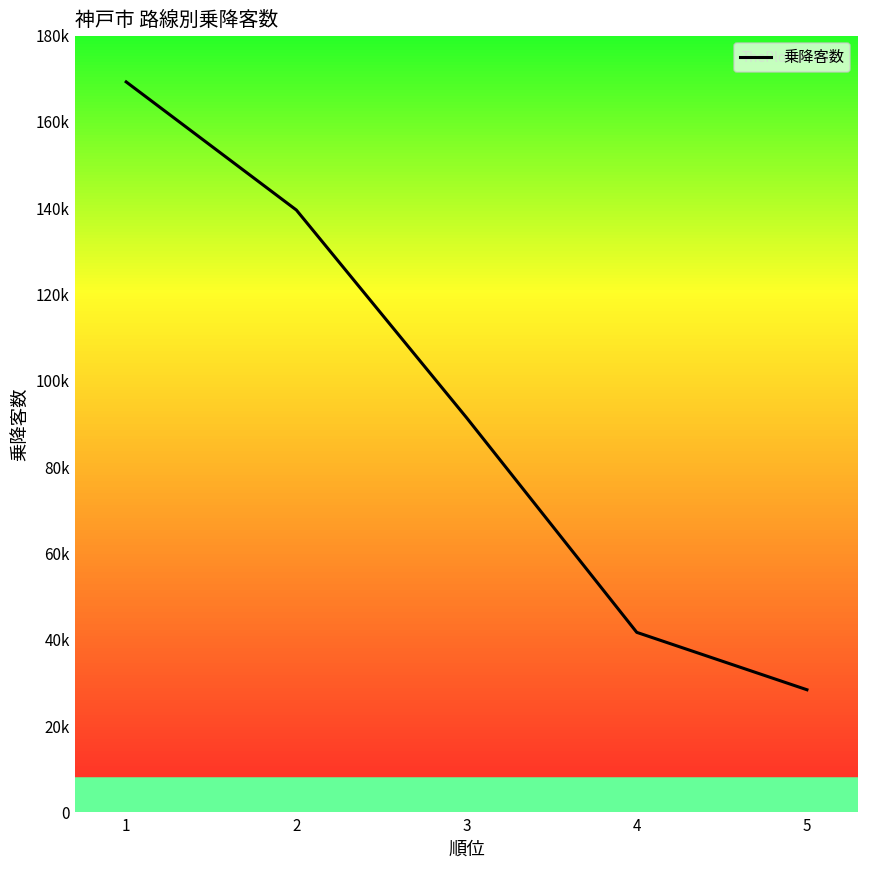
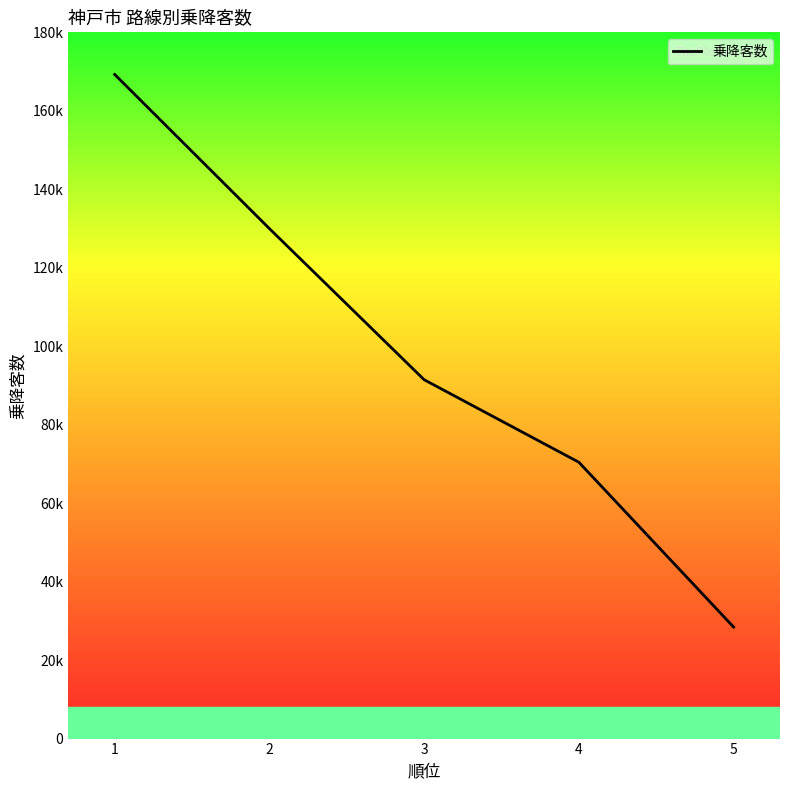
  {
    "1": 169000,
-   "2": 140000,
+   "2": 130000,
    "3": 91000,
-   "4": 42000,
+   "4": 70000,
    "5": 28000
  }
